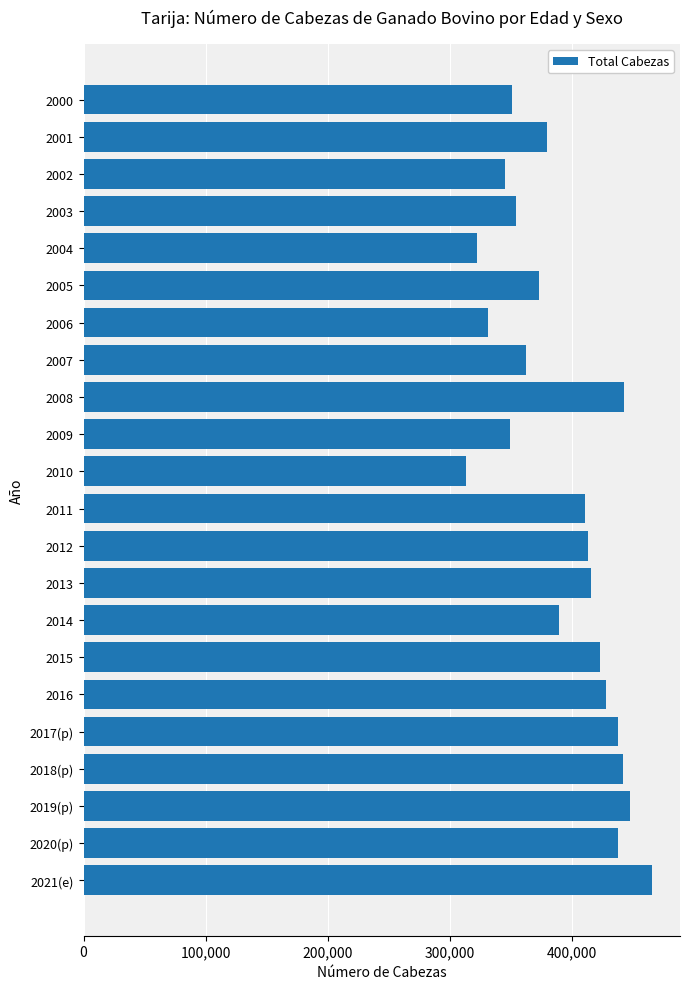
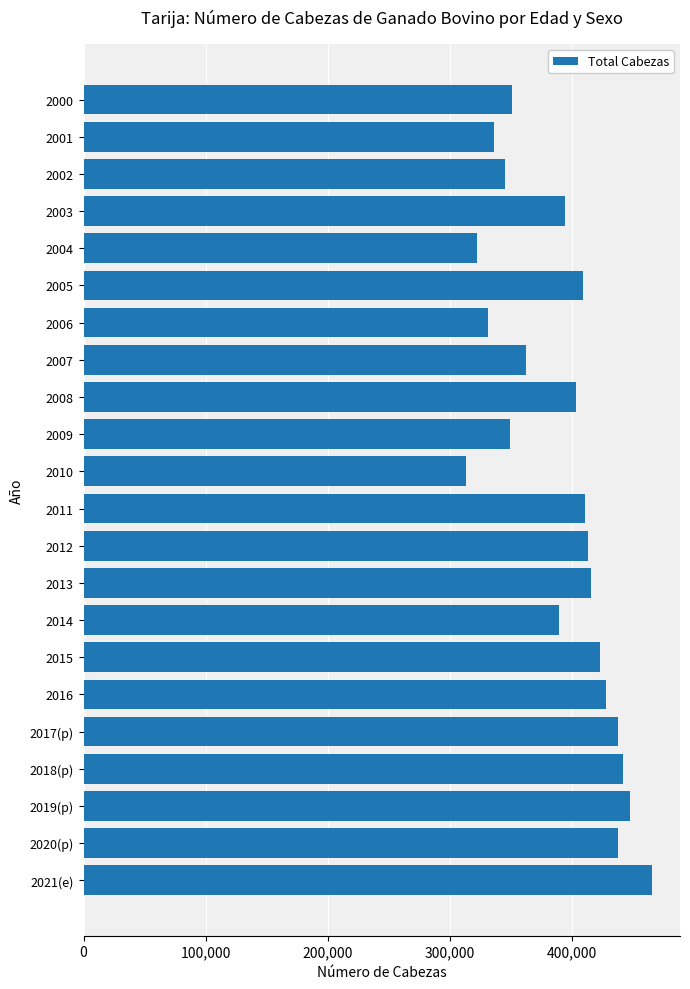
  {
    "2000": "351,000",
-   "2001": "380,000",
+   "2001": "337,000",
    "2002": "345,000",
-   "2003": "354,000",
+   "2003": "394,000",
    "2004": "322,000",
-   "2005": "373,000",
+   "2005": "409,000",
    "2006": "332,000",
    "2007": "362,000",
-   "2008": "443,000",
+   "2008": "403,000",
    "2009": "349,000",
    "2010": "314,000",
    "2011": "411,000",
    "2012": "413,000",
    "2013": "416,000",
    "2014": "389,000",
    "2015": "423,000",
    "2016": "428,000",
    "2017(p)": "438,000",
    "2018(p)": "442,000",
    "2019(p)": "448,000",
    "2020(p)": "437,000",
    "2021(e)": "465,000"
  }
